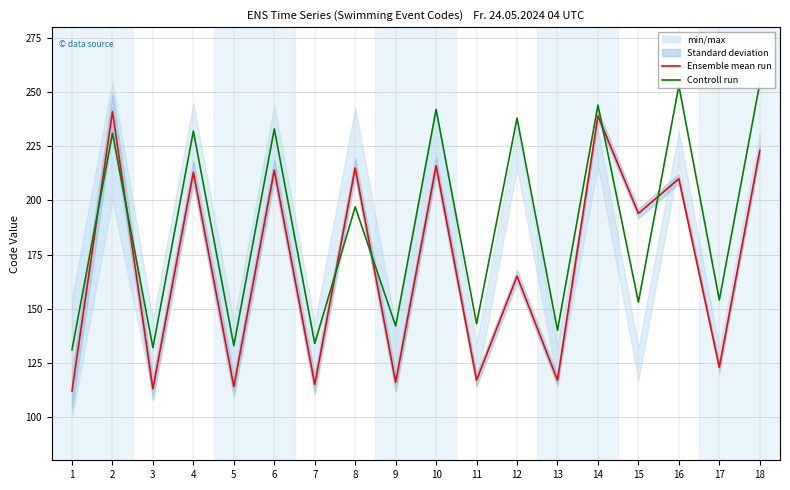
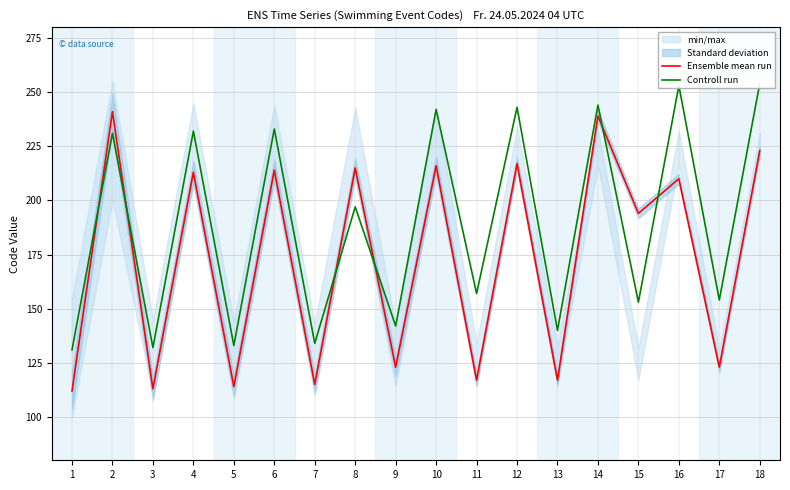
  {
    "Ensemble mean run": {
      "1": 112,
      "2": 241,
      "3": 113,
      "4": 213,
      "5": 114,
      "6": 214,
      "7": 115,
      "8": 215,
-     "9": 116,
+     "9": 123,
      "10": 216,
      "11": 117,
-     "12": 165,
+     "12": 217,
      "13": 117,
      "14": 239,
      "15": 194,
      "16": 210,
      "17": 123,
      "18": 223
    },
    "Controll run": {
      "1": 131,
      "2": 231,
      "3": 132,
      "4": 232,
      "5": 133,
      "6": 233,
      "7": 134,
      "8": 197,
-     "11": 143,
-     "12": 238,
+     "11": 157,
+     "12": 243,
      "13": 140,
      "14": 244,
      "15": 153,
      "17": 154
    }
  }
